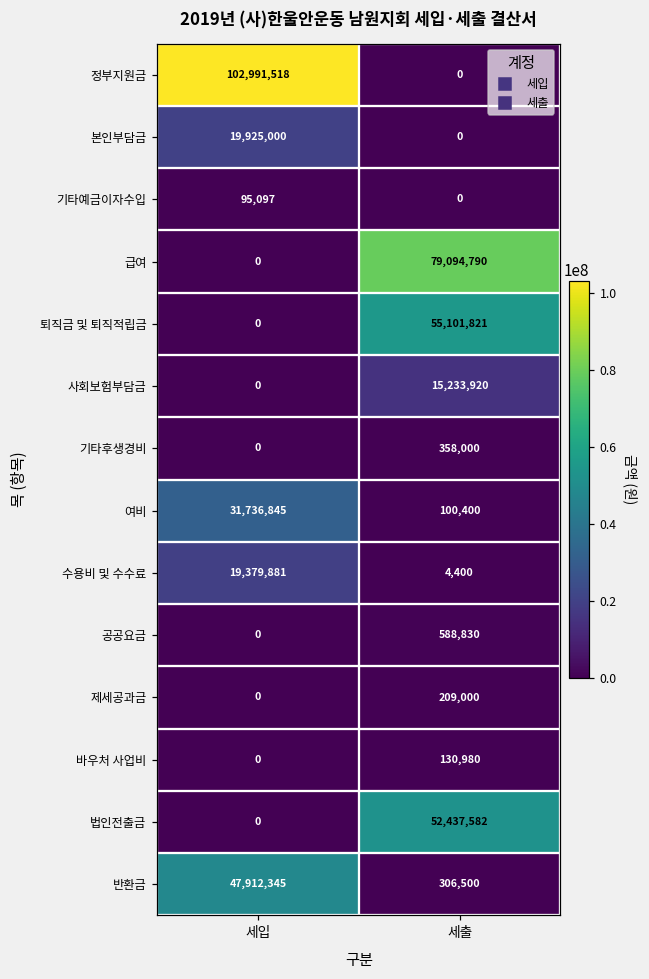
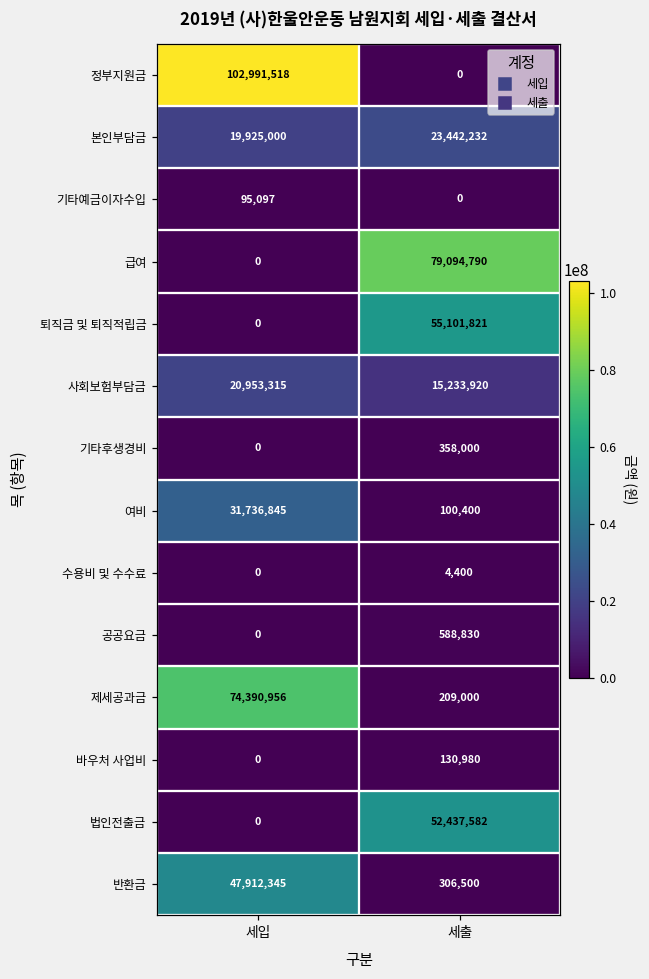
  {
    "정부지원금": {
      "세입": "102,991,518",
      "세출": "0"
    },
    "본인부담금": {
      "세입": "19,925,000",
-     "세출": "0"
+     "세출": "23,442,232"
    },
    "기타예금이자수입": {
      "세입": "95,097",
      "세출": "0"
    },
    "급여": {
      "세입": "0",
      "세출": "79,094,790"
    },
    "퇴직금 및 퇴직적립금": {
      "세입": "0",
      "세출": "55,101,821"
    },
    "사회보험부담금": {
-     "세입": "0",
+     "세입": "20,953,315",
      "세출": "15,233,920"
    },
    "기타후생경비": {
      "세입": "0",
      "세출": "358,000"
    },
    "여비": {
      "세입": "31,736,845",
      "세출": "100,400"
    },
    "수용비 및 수수료": {
-     "세입": "19,379,881",
+     "세입": "0",
      "세출": "4,400"
    },
    "공공요금": {
      "세입": "0",
      "세출": "588,830"
    },
    "제세공과금": {
-     "세입": "0",
+     "세입": "74,390,956",
      "세출": "209,000"
    },
    "바우처 사업비": {
      "세입": "0",
      "세출": "130,980"
    },
    "법인전출금": {
      "세입": "0",
      "세출": "52,437,582"
    },
    "반환금": {
      "세입": "47,912,345",
      "세출": "306,500"
    }
  }
